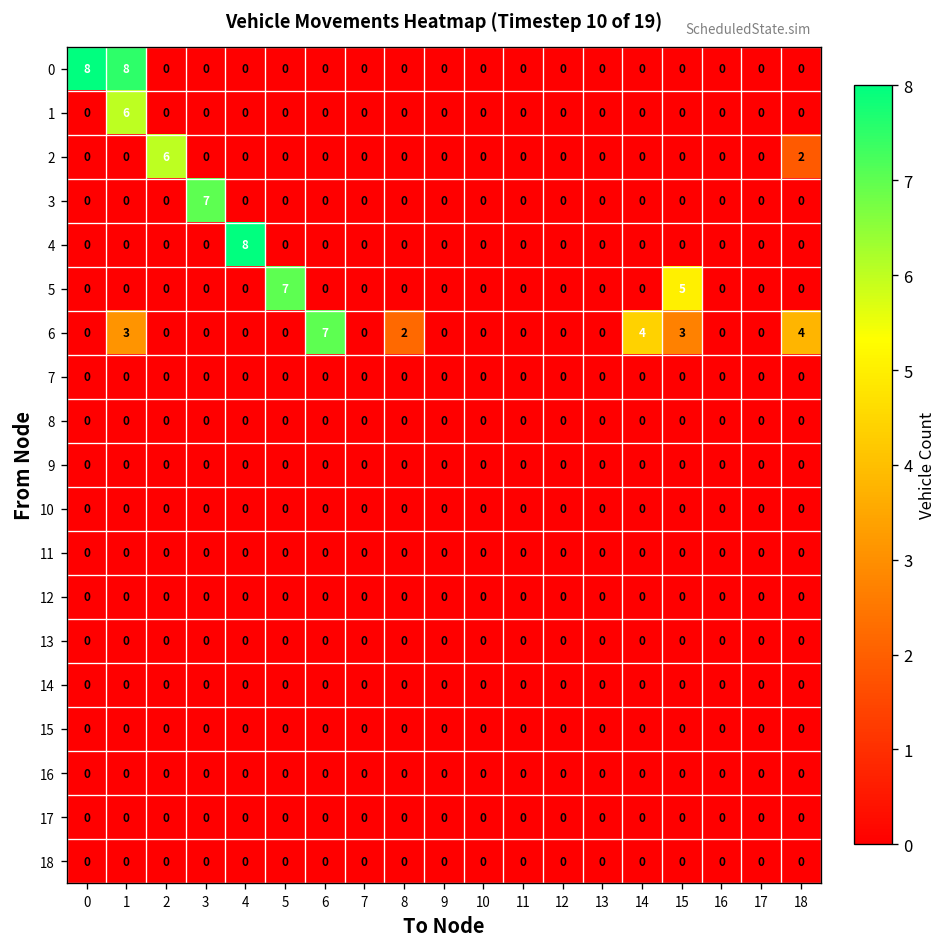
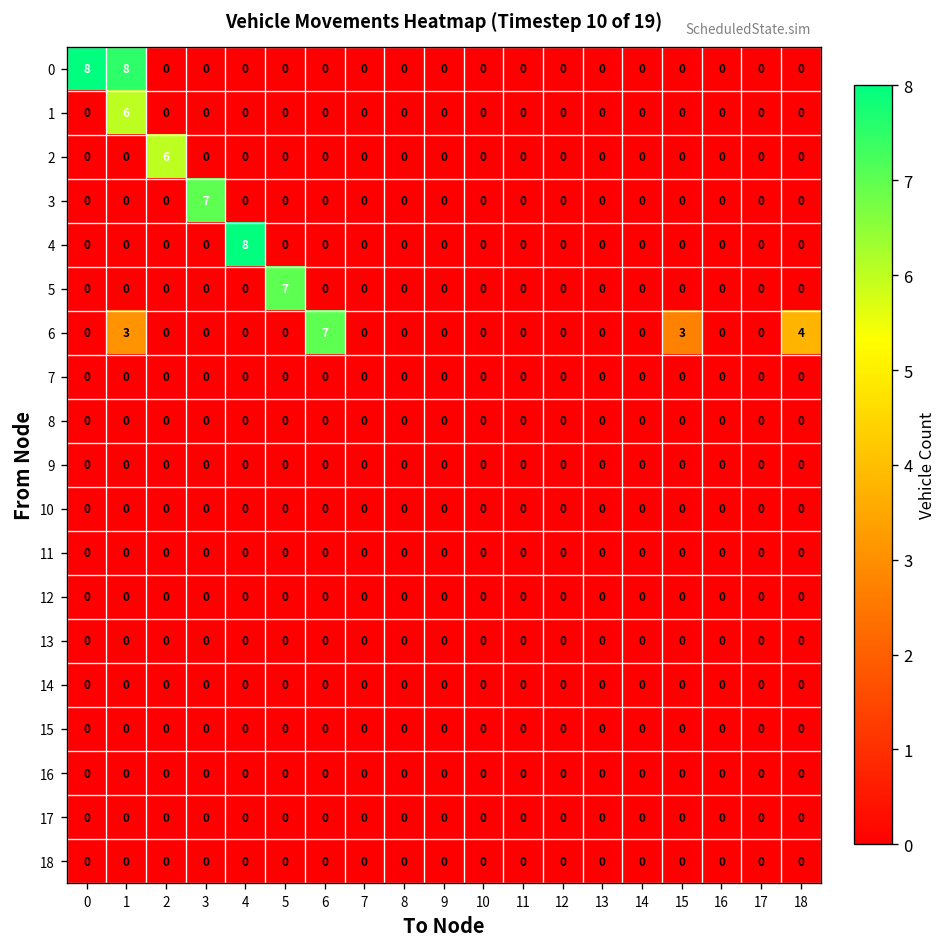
  {
    "2": {
      "0": 0,
      "1": 0,
      "2": 6,
      "3": 0,
      "4": 0,
      "5": 0,
      "6": 0,
      "7": 0,
      "8": 0,
      "9": 0,
      "10": 0,
      "11": 0,
      "12": 0,
      "13": 0,
      "14": 0,
      "15": 0,
      "16": 0,
      "17": 0,
-     "18": 2
+     "18": 0
    },
    "5": {
      "0": 0,
      "1": 0,
      "2": 0,
      "3": 0,
      "4": 0,
      "5": 7,
      "6": 0,
      "7": 0,
      "8": 0,
      "9": 0,
      "10": 0,
      "11": 0,
      "12": 0,
      "13": 0,
      "14": 0,
-     "15": 5,
+     "15": 0,
      "16": 0,
      "17": 0,
      "18": 0
    },
    "6": {
      "0": 0,
      "1": 3,
      "2": 0,
      "3": 0,
      "4": 0,
      "5": 0,
      "6": 7,
      "7": 0,
-     "8": 2,
+     "8": 0,
      "9": 0,
      "10": 0,
      "11": 0,
      "12": 0,
      "13": 0,
-     "14": 4,
+     "14": 0,
      "15": 3,
      "16": 0,
      "17": 0,
      "18": 4
    }
  }
